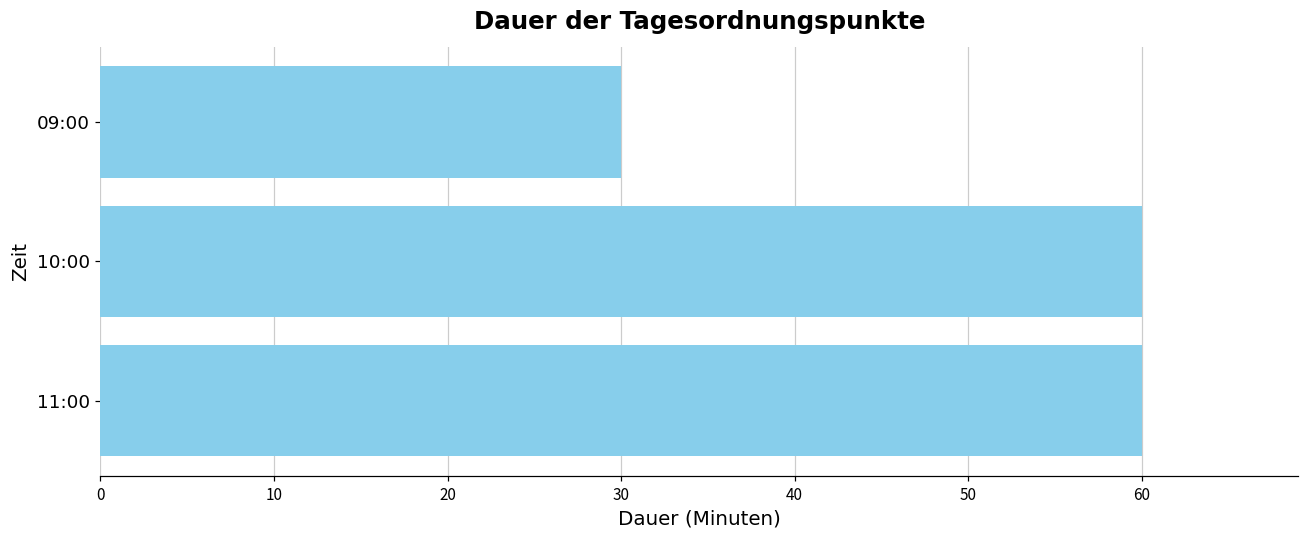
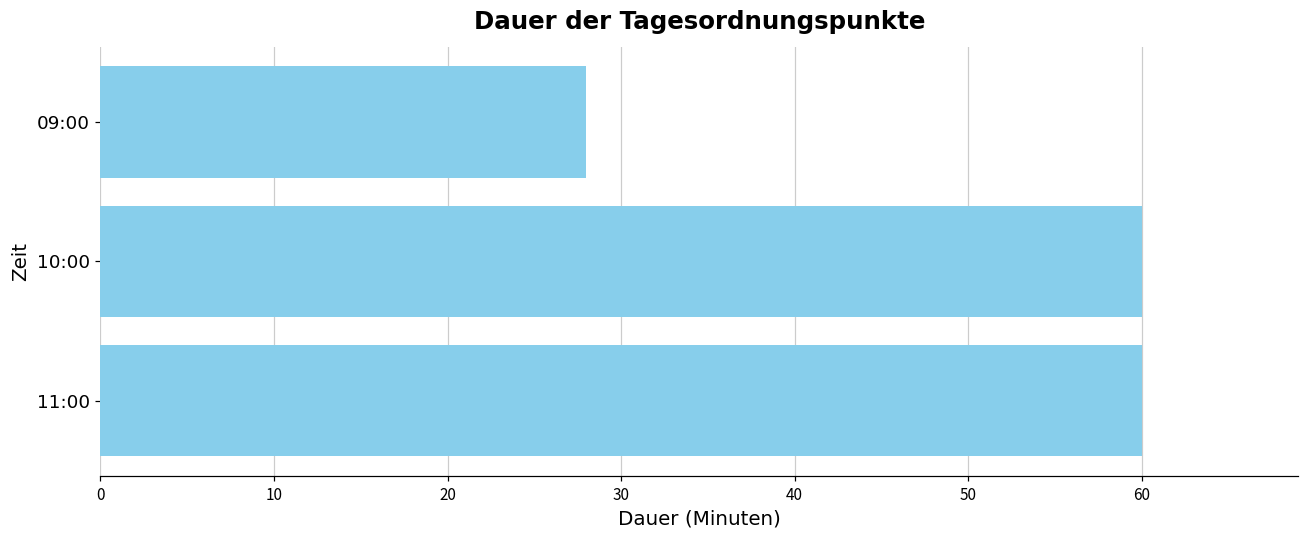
  {
-   "09:00": 30,
+   "09:00": 28,
    "10:00": 60,
    "11:00": 60
  }
